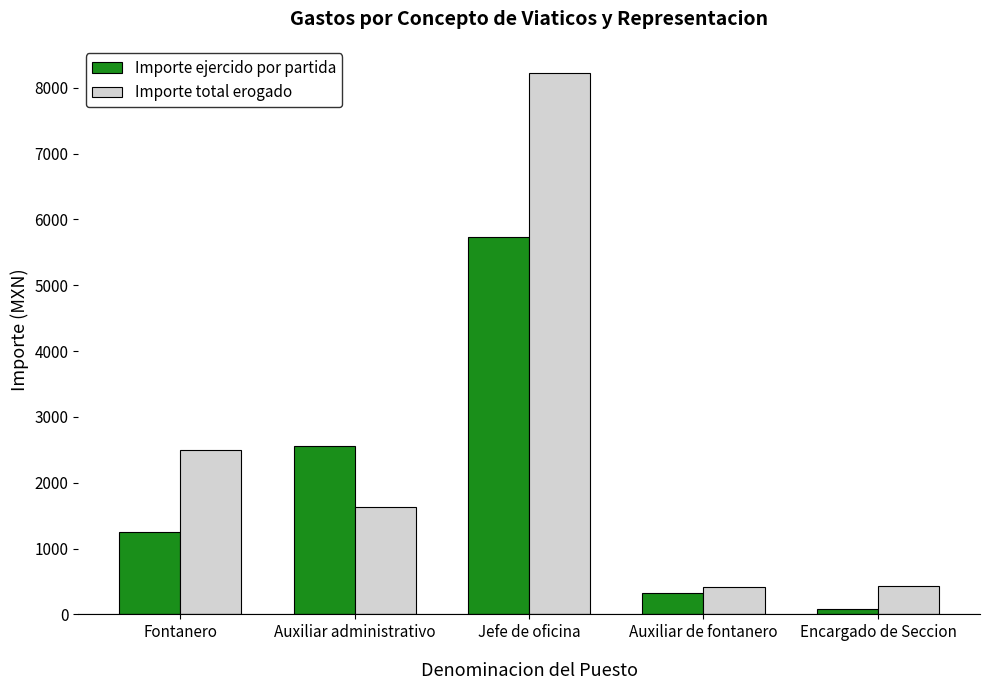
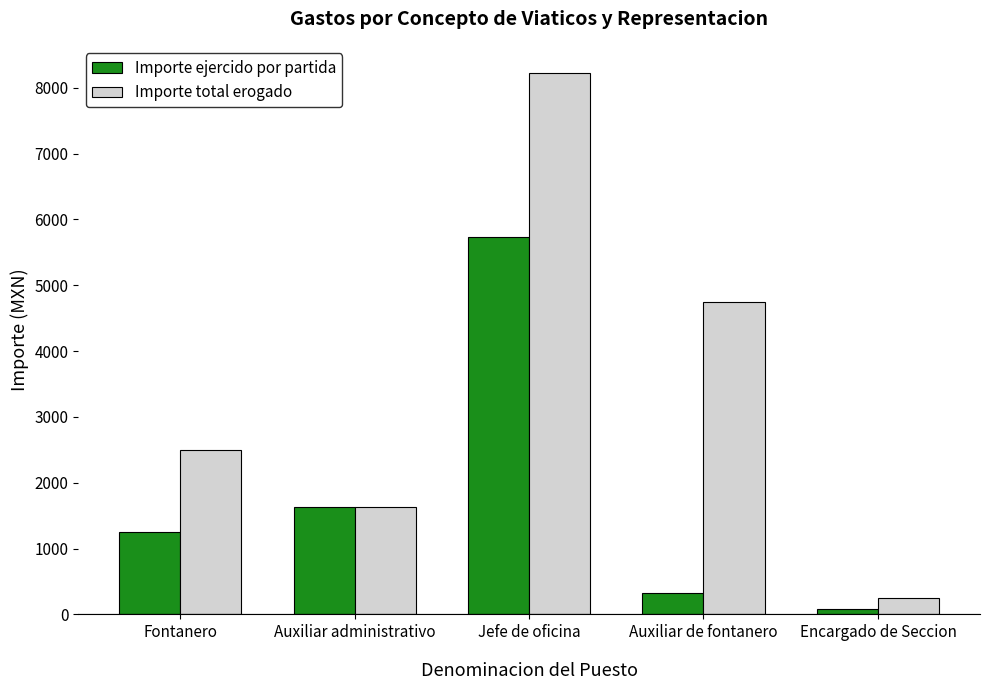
  {
    "Importe ejercido por partida": {
      "Fontanero": 1300,
-     "Auxiliar administrativo": 2600,
+     "Auxiliar administrativo": 1600,
      "Jefe de oficina": 5700,
      "Auxiliar de fontanero": 300,
      "Encargado de Seccion": 100
    },
    "Importe total erogado": {
      "Fontanero": 2500,
      "Auxiliar administrativo": 1600,
      "Jefe de oficina": 8200,
-     "Auxiliar de fontanero": 400,
-     "Encargado de Seccion": 400
+     "Auxiliar de fontanero": 4700,
+     "Encargado de Seccion": 300
    }
  }
